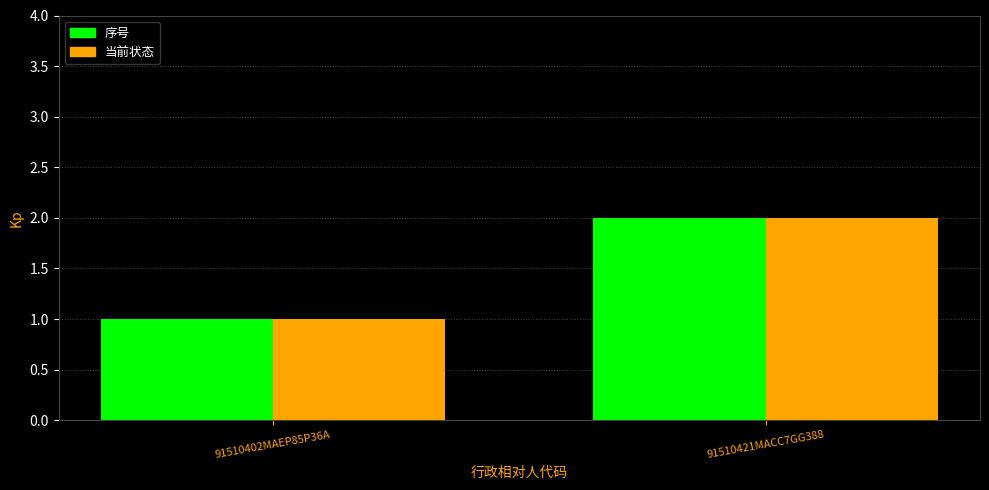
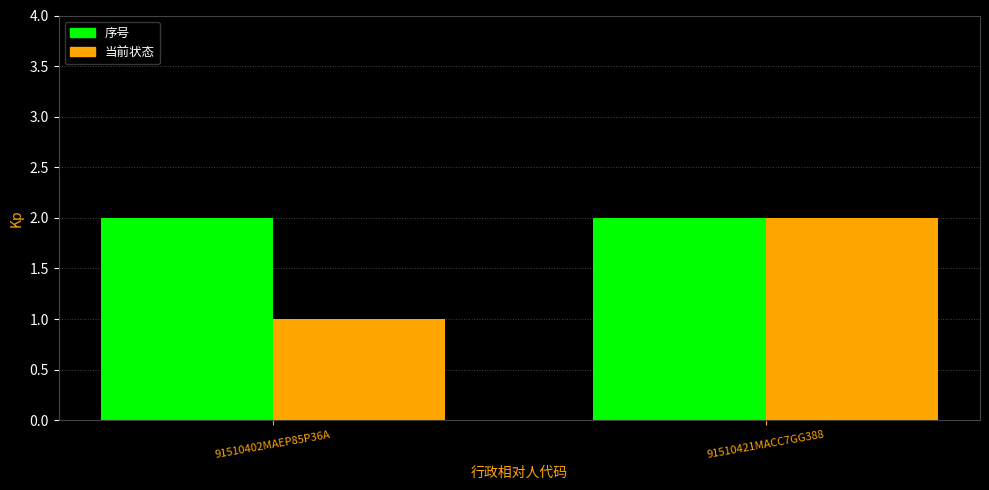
  {
    "序号": {
-     "91510402MAEP85P36A": 1,
+     "91510402MAEP85P36A": 2,
      "91510421MACC7GG388": 2
    },
    "当前状态": {
      "91510402MAEP85P36A": 1,
      "91510421MACC7GG388": 2
    }
  }
